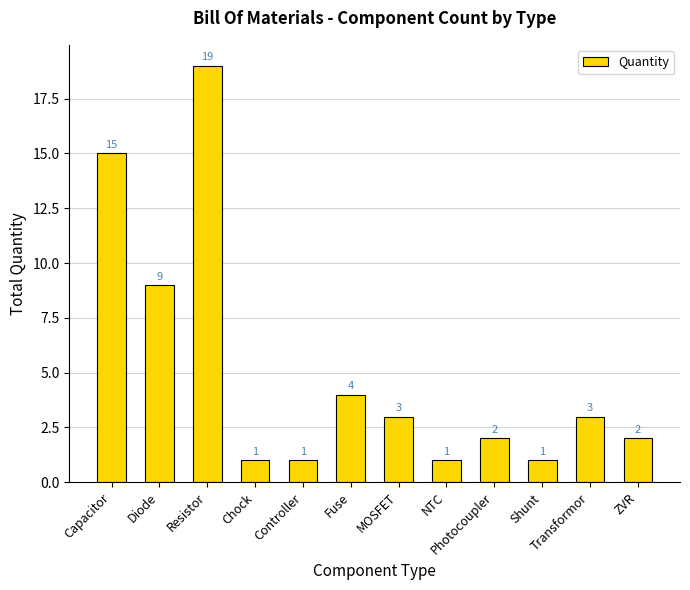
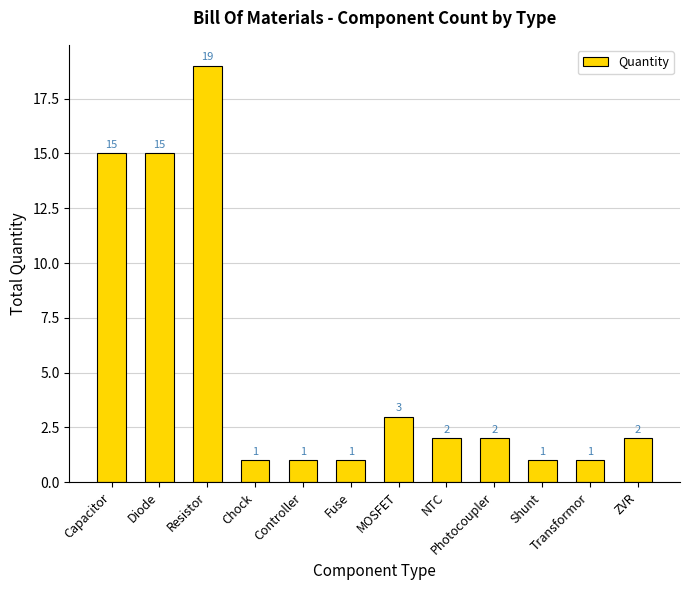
  {
    "Capacitor": 15,
-   "Diode": 9,
+   "Diode": 15,
    "Resistor": 19,
    "Chock": 1,
    "Controller": 1,
-   "Fuse": 4,
+   "Fuse": 1,
    "MOSFET": 3,
-   "NTC": 1,
+   "NTC": 2,
    "Photocoupler": 2,
    "Shunt": 1,
-   "Transformor": 3,
+   "Transformor": 1,
    "ZVR": 2
  }
